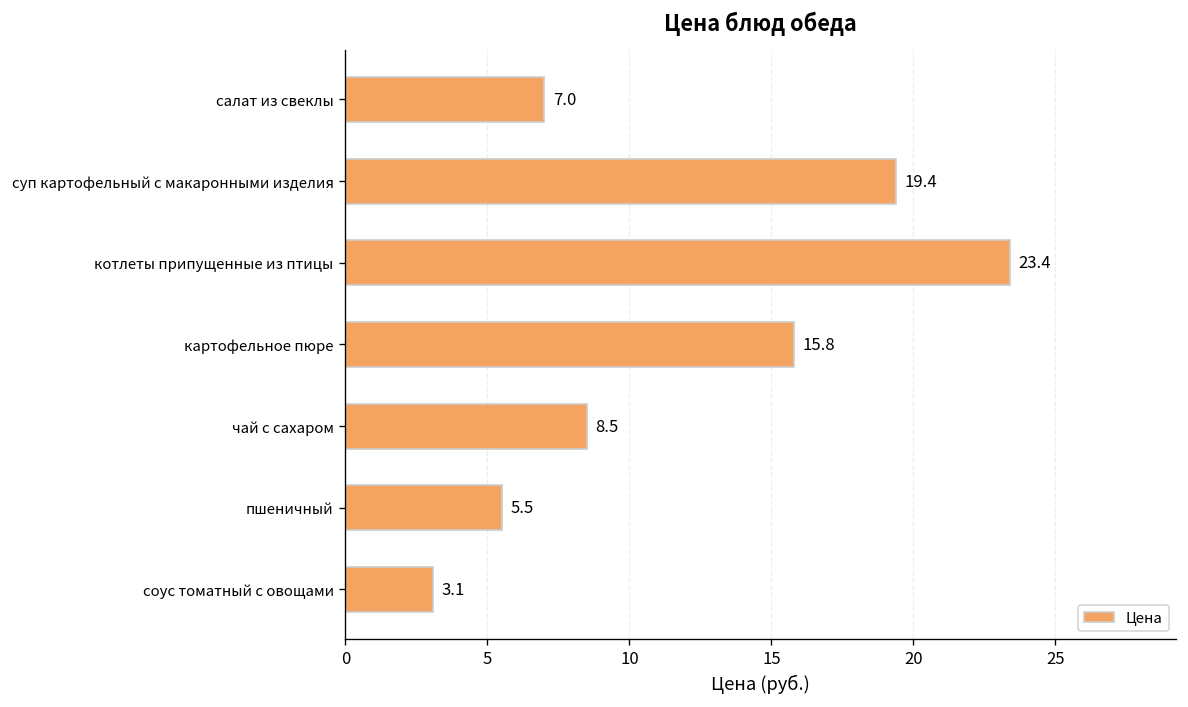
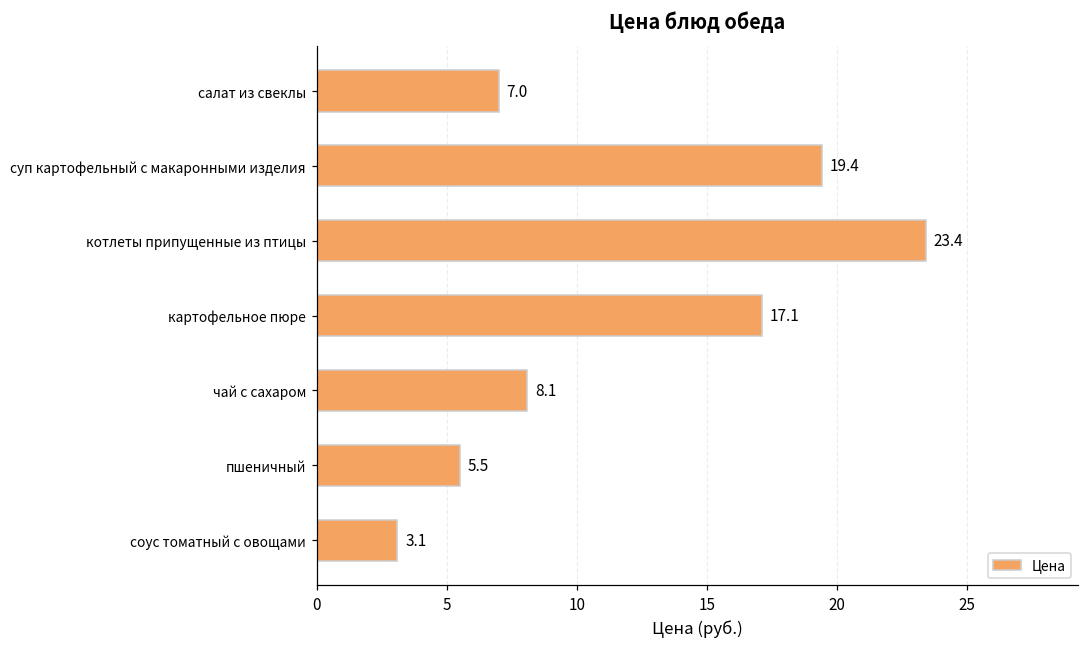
  {
    "салат из свеклы": 7.0,
    "суп картофельный с макаронными изделия": 19.4,
    "котлеты припущенные из птицы": 23.4,
-   "картофельное пюре": 15.8,
-   "чай с сахаром": 8.5,
+   "картофельное пюре": 17.1,
+   "чай с сахаром": 8.1,
    "пшеничный": 5.5,
    "соус томатный с овощами": 3.1
  }
